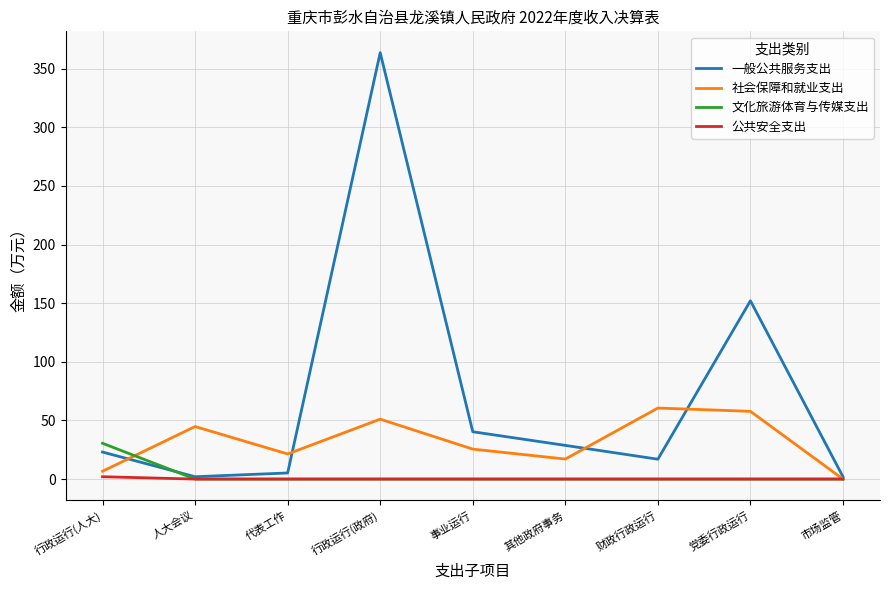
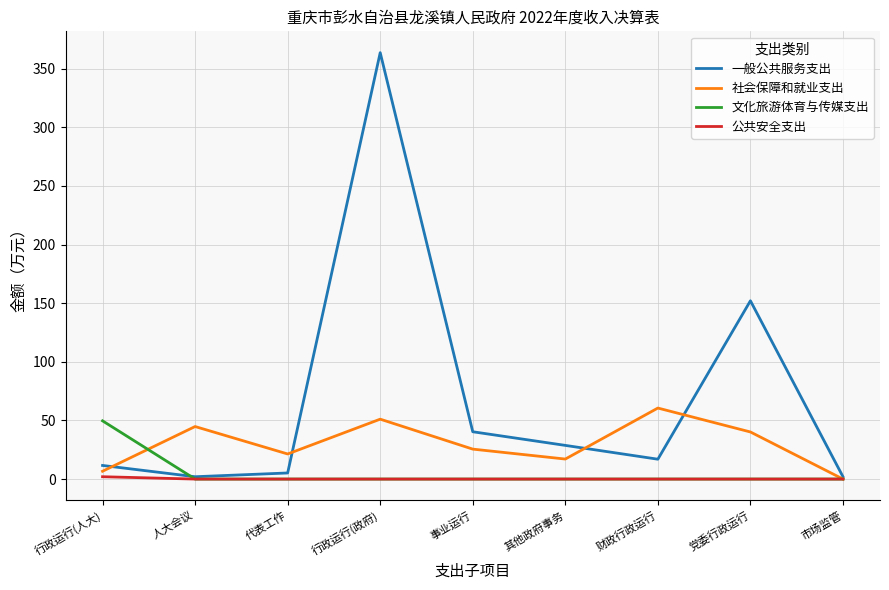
  {
    "一般公共服务支出": {
-     "行政运行(人大)": 23,
+     "行政运行(人大)": 12,
      "代表工作": 5,
      "行政运行(政府)": 364,
      "事业运行": 40,
      "其他政府事务": 29,
      "财政行政运行": 17,
      "党委行政运行": 152
    },
    "社会保障和就业支出": {
      "行政运行(人大)": 7,
      "人大会议": 45,
      "代表工作": 21,
      "行政运行(政府)": 51,
      "事业运行": 26,
      "其他政府事务": 17,
      "财政行政运行": 61,
-     "党委行政运行": 58
+     "党委行政运行": 40
    },
    "文化旅游体育与传媒支出": {
-     "行政运行(人大)": 31
+     "行政运行(人大)": 50
    },
    "公共安全支出": {
      "行政运行(人大)": 2
    }
  }
